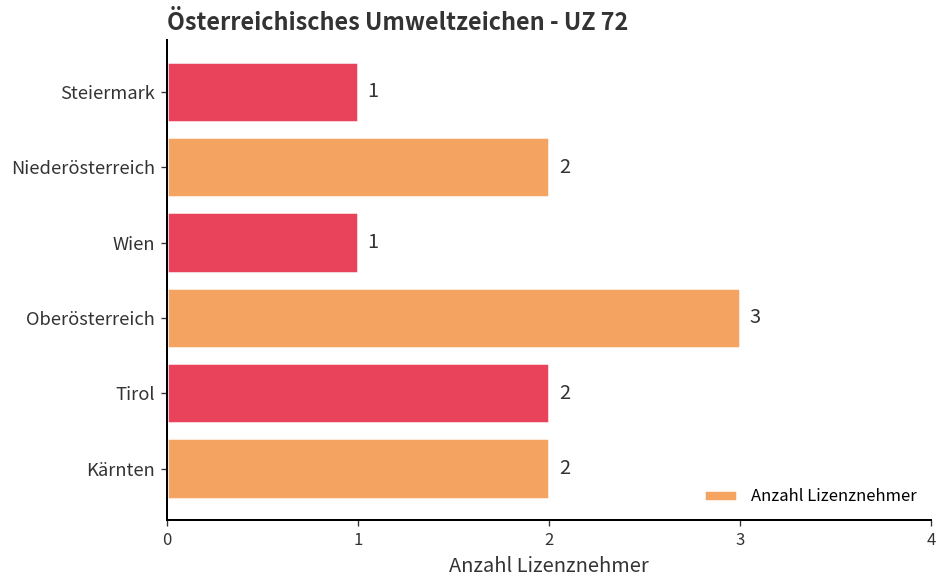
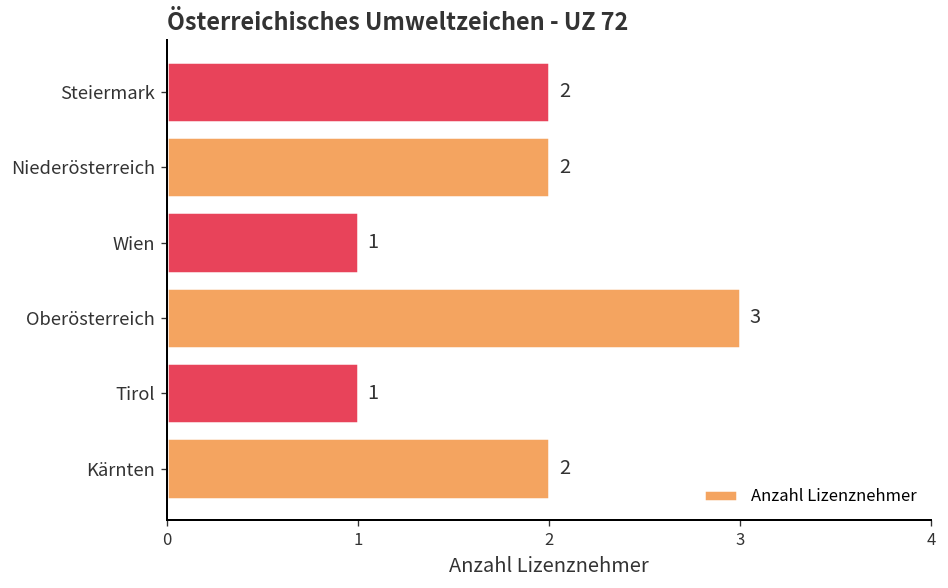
  {
-   "Steiermark": 1,
+   "Steiermark": 2,
    "Niederösterreich": 2,
    "Wien": 1,
    "Oberösterreich": 3,
-   "Tirol": 2,
+   "Tirol": 1,
    "Kärnten": 2
  }
